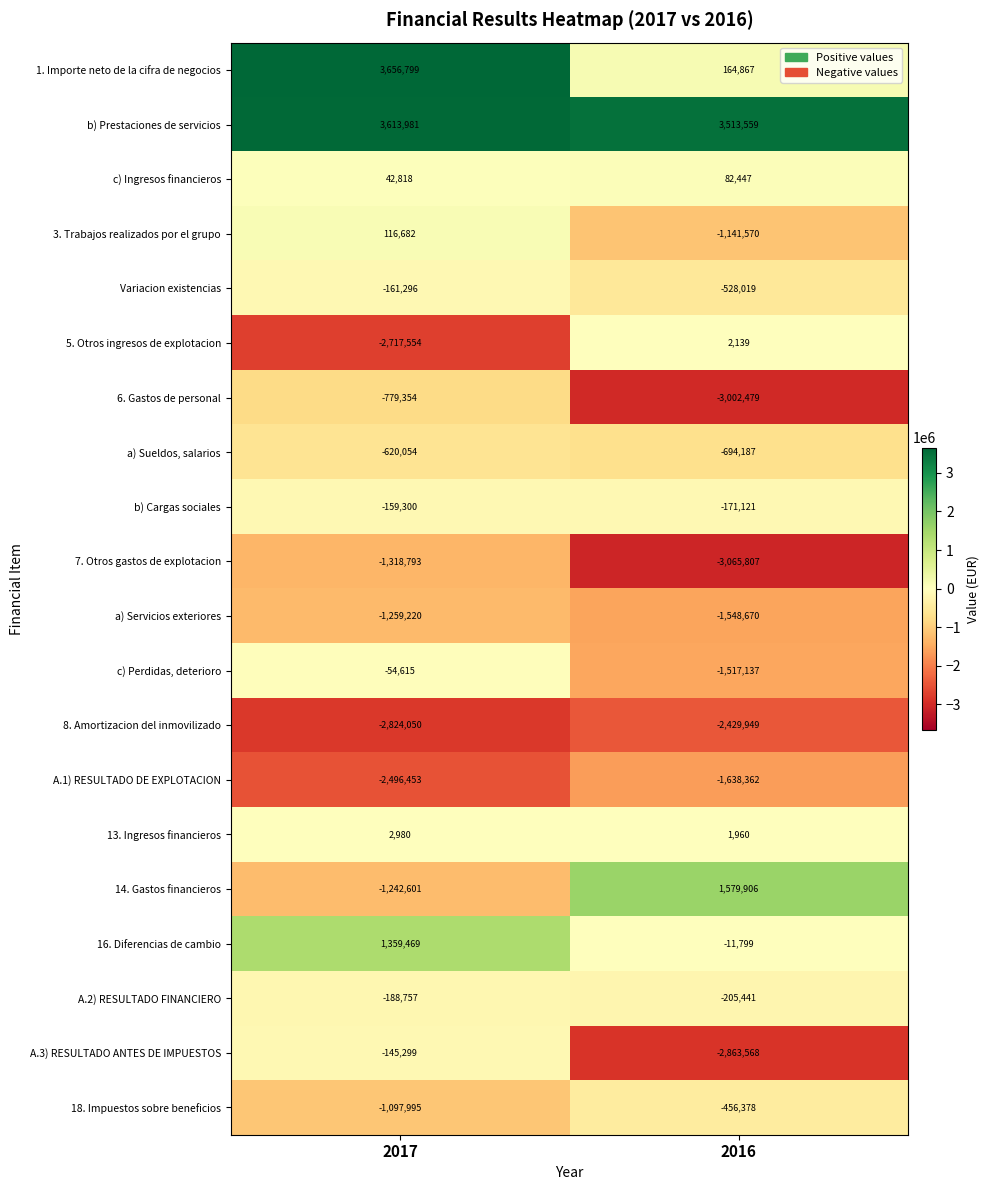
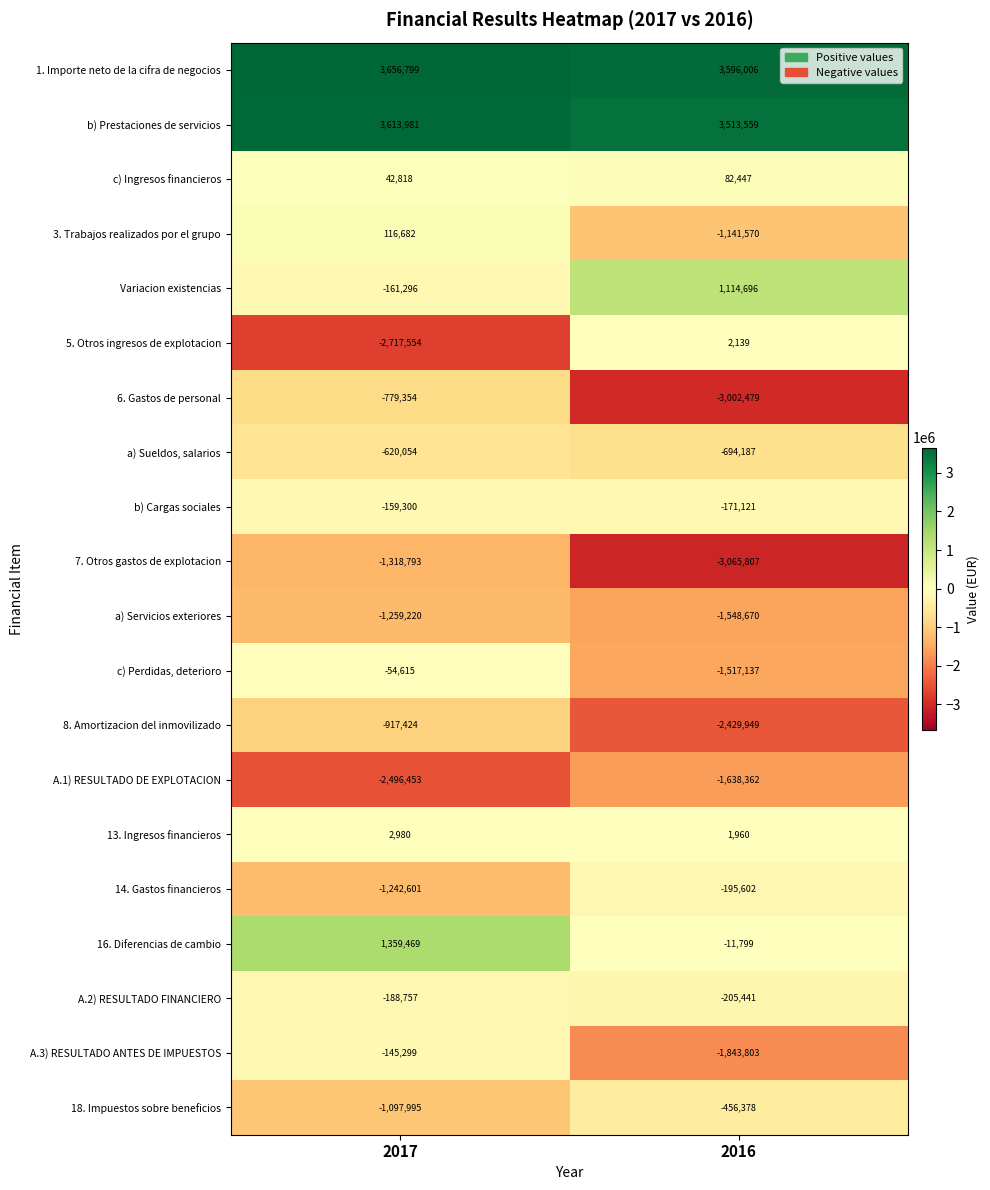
  {
    "1. Importe neto de la cifra de negocios": {
      "2017": "3,656,799",
-     "2016": "164,867"
+     "2016": "3,596,006"
    },
    "b) Prestaciones de servicios": {
      "2017": "3,613,981",
      "2016": "3,513,559"
    },
    "c) Ingresos financieros": {
      "2017": "42,818",
      "2016": "82,447"
    },
    "3. Trabajos realizados por el grupo": {
      "2017": "116,682",
      "2016": "-1,141,570"
    },
    "Variacion existencias": {
      "2017": "-161,296",
-     "2016": "-528,019"
+     "2016": "1,114,696"
    },
    "5. Otros ingresos de explotacion": {
      "2017": "-2,717,554",
      "2016": "2,139"
    },
    "6. Gastos de personal": {
      "2017": "-779,354",
      "2016": "-3,002,479"
    },
    "a) Sueldos, salarios": {
      "2017": "-620,054",
      "2016": "-694,187"
    },
    "b) Cargas sociales": {
      "2017": "-159,300",
      "2016": "-171,121"
    },
    "7. Otros gastos de explotacion": {
      "2017": "-1,318,793",
      "2016": "-3,065,807"
    },
    "a) Servicios exteriores": {
      "2017": "-1,259,220",
      "2016": "-1,548,670"
    },
    "c) Perdidas, deterioro": {
      "2017": "-54,615",
      "2016": "-1,517,137"
    },
    "8. Amortizacion del inmovilizado": {
-     "2017": "-2,824,050",
+     "2017": "-917,424",
      "2016": "-2,429,949"
    },
    "A.1) RESULTADO DE EXPLOTACION": {
      "2017": "-2,496,453",
      "2016": "-1,638,362"
    },
    "13. Ingresos financieros": {
      "2017": "2,980",
      "2016": "1,960"
    },
    "14. Gastos financieros": {
      "2017": "-1,242,601",
-     "2016": "1,579,906"
+     "2016": "-195,602"
    },
    "16. Diferencias de cambio": {
      "2017": "1,359,469",
      "2016": "-11,799"
    },
    "A.2) RESULTADO FINANCIERO": {
      "2017": "-188,757",
      "2016": "-205,441"
    },
    "A.3) RESULTADO ANTES DE IMPUESTOS": {
      "2017": "-145,299",
-     "2016": "-2,863,568"
+     "2016": "-1,843,803"
    },
    "18. Impuestos sobre beneficios": {
      "2017": "-1,097,995",
      "2016": "-456,378"
    }
  }
